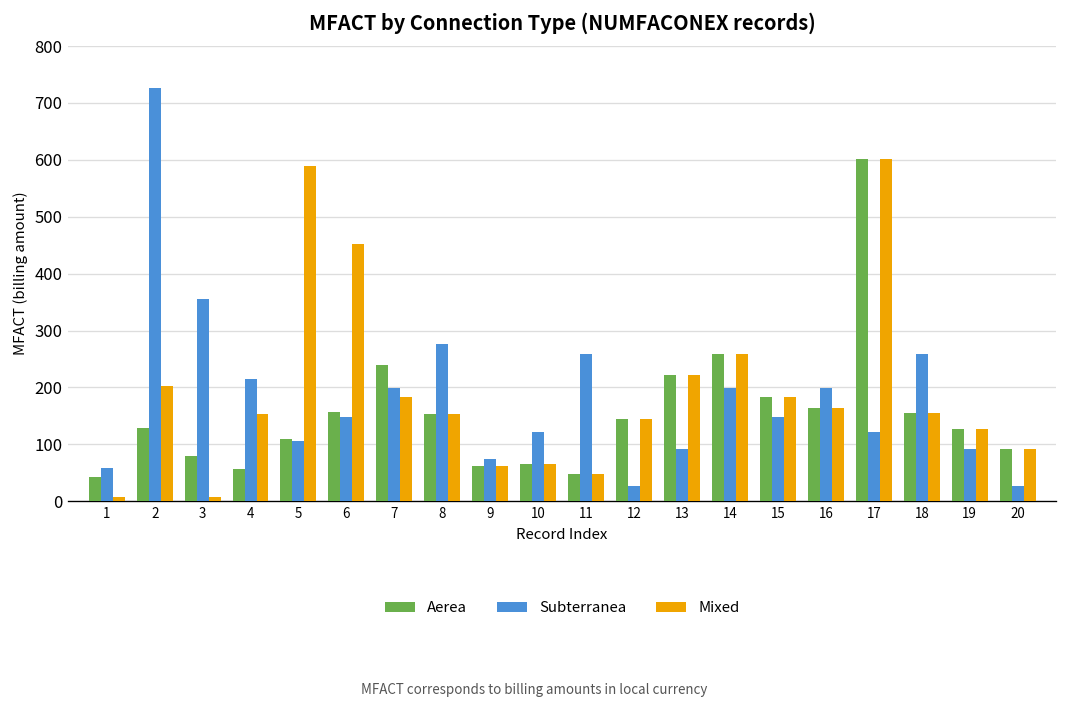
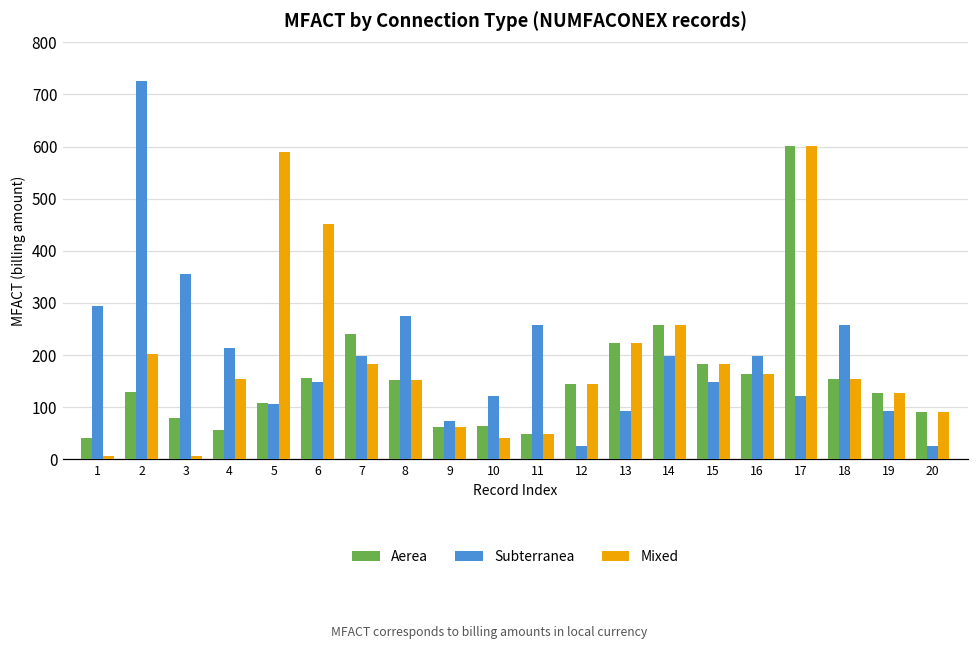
  {
    "Aerea": {
      "1": 40,
      "2": 130,
      "3": 80,
      "4": 60,
      "5": 110,
      "6": 160,
      "7": 240,
      "8": 150,
      "9": 60,
      "10": 60,
      "11": 50,
      "12": 140,
      "13": 220,
      "14": 260,
      "15": 180,
      "16": 160,
      "17": 600,
      "18": 150,
      "19": 130,
      "20": 90
    },
    "Subterranea": {
-     "1": 60,
+     "1": 290,
      "2": 730,
      "3": 360,
      "4": 210,
      "5": 110,
      "6": 150,
      "7": 200,
      "8": 280,
      "9": 70,
      "10": 120,
      "11": 260,
      "12": 30,
      "13": 90,
      "14": 200,
      "15": 150,
      "16": 200,
      "17": 120,
      "18": 260,
      "19": 90,
      "20": 30
    },
    "Mixed": {
      "1": 10,
      "2": 200,
      "3": 10,
      "4": 150,
      "5": 590,
      "6": 450,
      "7": 180,
      "8": 150,
      "9": 60,
-     "10": 60,
+     "10": 40,
      "11": 50,
      "12": 140,
      "13": 220,
      "14": 260,
      "15": 180,
      "16": 160,
      "17": 600,
      "18": 150,
      "19": 130,
      "20": 90
    }
  }
